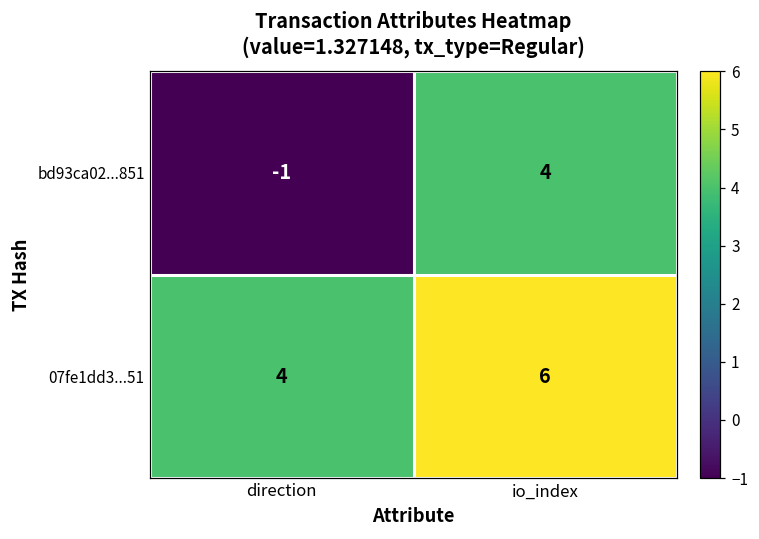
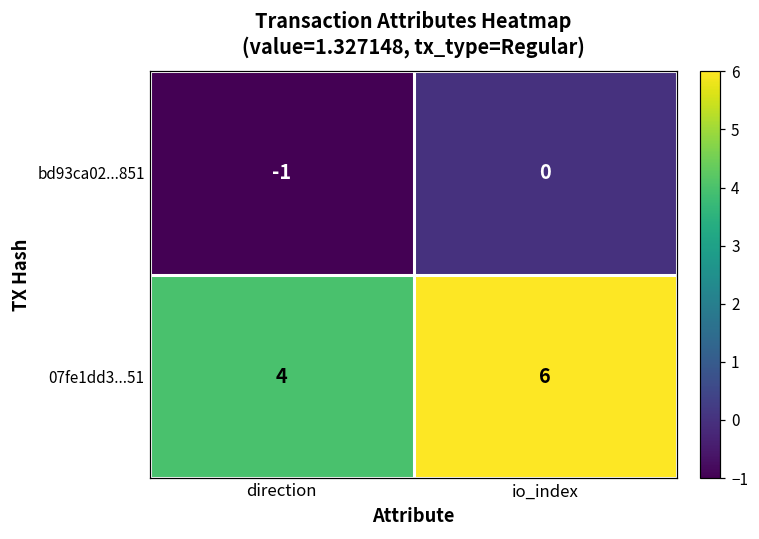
  {
    "bd93ca02...851": {
      "direction": -1,
-     "io_index": 4
+     "io_index": 0
    },
    "07fe1dd3...51": {
      "direction": 4,
      "io_index": 6
    }
  }
